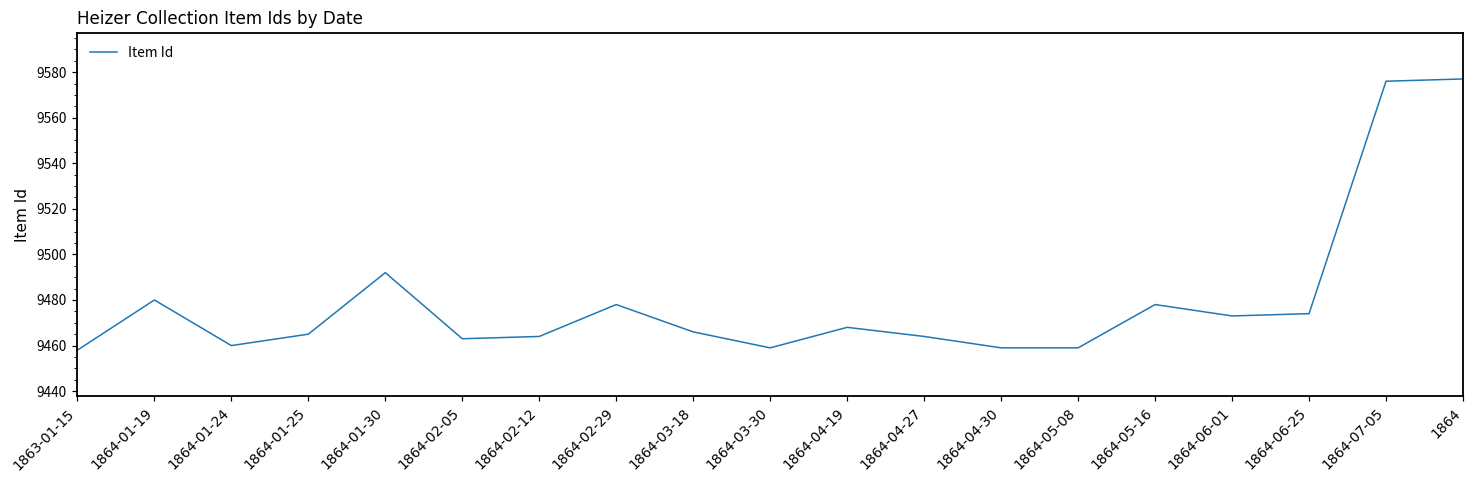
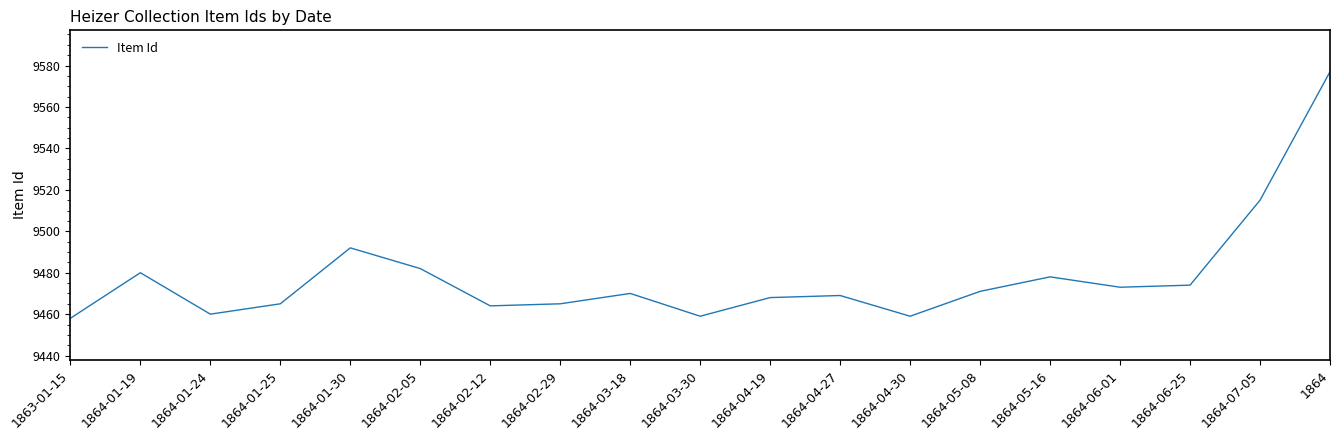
  {
    "1863-01-15": 9458,
    "1864-01-19": 9480,
    "1864-01-24": 9460,
    "1864-01-25": 9465,
    "1864-01-30": 9492,
-   "1864-02-05": 9463,
+   "1864-02-05": 9482,
    "1864-02-12": 9464,
-   "1864-02-29": 9478,
-   "1864-03-18": 9466,
+   "1864-02-29": 9465,
+   "1864-03-18": 9470,
    "1864-03-30": 9459,
    "1864-04-19": 9468,
-   "1864-04-27": 9464,
+   "1864-04-27": 9469,
    "1864-04-30": 9459,
-   "1864-05-08": 9459,
+   "1864-05-08": 9471,
    "1864-05-16": 9478,
    "1864-06-01": 9473,
    "1864-06-25": 9474,
-   "1864-07-05": 9576,
+   "1864-07-05": 9515,
    "1864": 9577
  }
